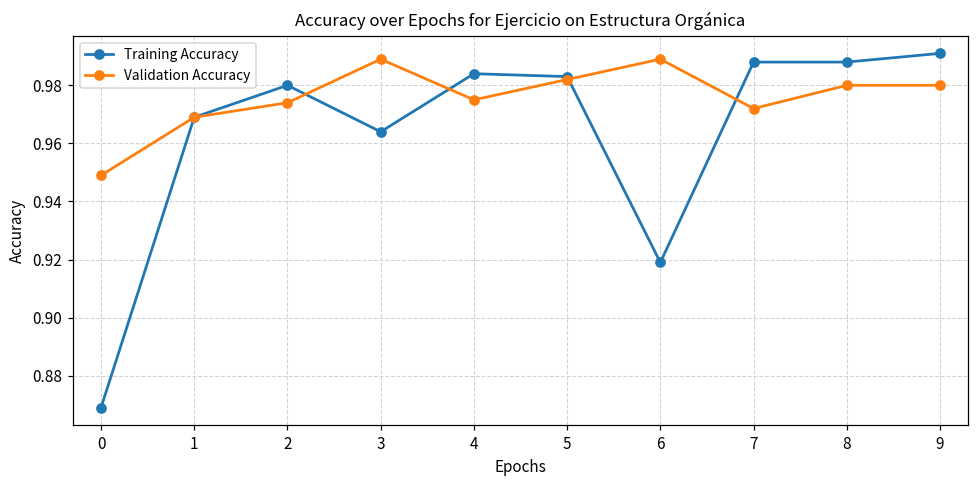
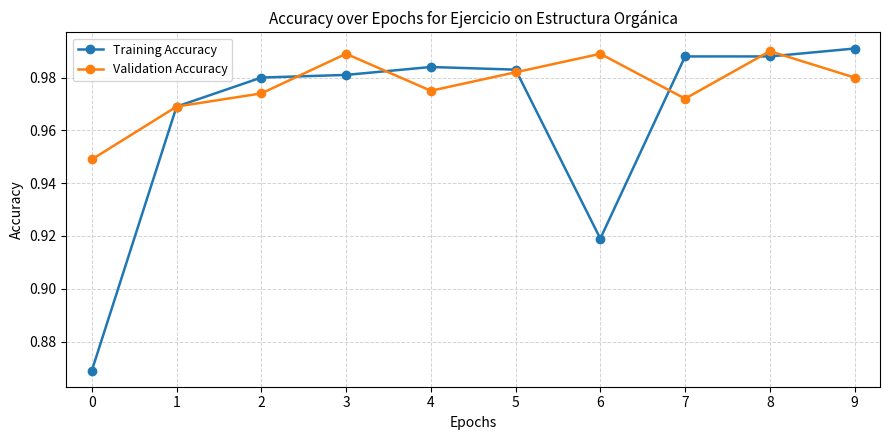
  {
    "Training Accuracy": {
      "0": 0.869,
      "2": 0.980,
-     "3": 0.964,
+     "3": 0.981,
      "4": 0.984,
      "5": 0.983,
      "6": 0.919,
      "7": 0.988,
      "8": 0.988,
      "9": 0.991
    },
    "Validation Accuracy": {
      "0": 0.949,
      "2": 0.974,
      "3": 0.989,
      "4": 0.975,
      "5": 0.982,
      "6": 0.989,
      "7": 0.972,
-     "8": 0.98,
+     "8": 0.99,
      "9": 0.98
    }
  }
